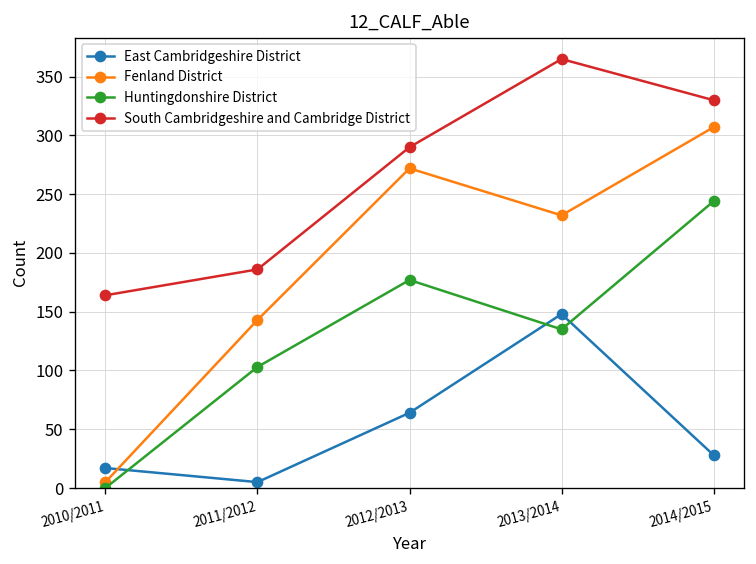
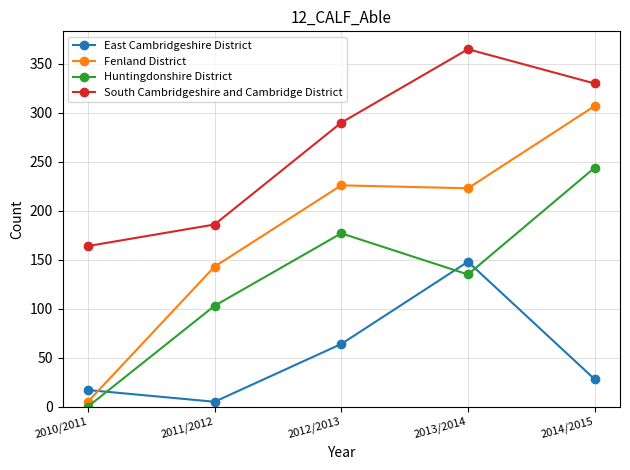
  {
    "East Cambridgeshire District": {
      "2010/2011": 20,
      "2011/2012": 10,
      "2012/2013": 60,
      "2013/2014": 150,
      "2014/2015": 30
    },
    "Fenland District": {
      "2010/2011": 10,
      "2011/2012": 140,
-     "2012/2013": 270,
-     "2013/2014": 230,
+     "2012/2013": 230,
+     "2013/2014": 220,
      "2014/2015": 310
    },
    "Huntingdonshire District": {
      "2010/2011": 0,
      "2011/2012": 100,
      "2012/2013": 180,
      "2013/2014": 140,
      "2014/2015": 240
    },
    "South Cambridgeshire and Cambridge District": {
      "2010/2011": 160,
      "2011/2012": 190,
      "2012/2013": 290,
      "2013/2014": 370,
      "2014/2015": 330
    }
  }
